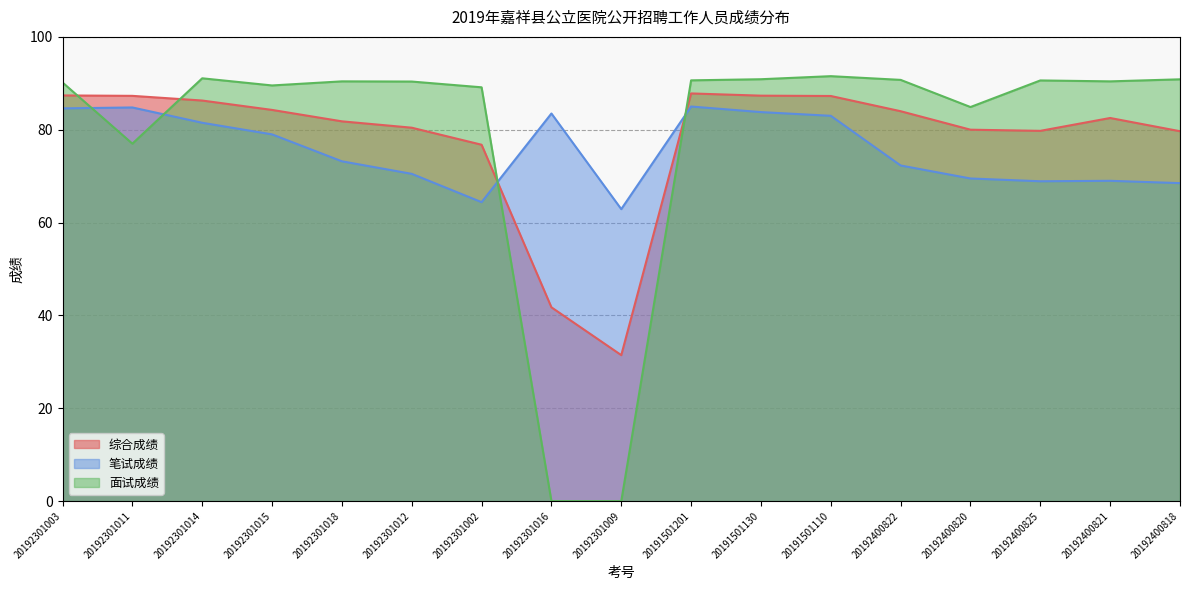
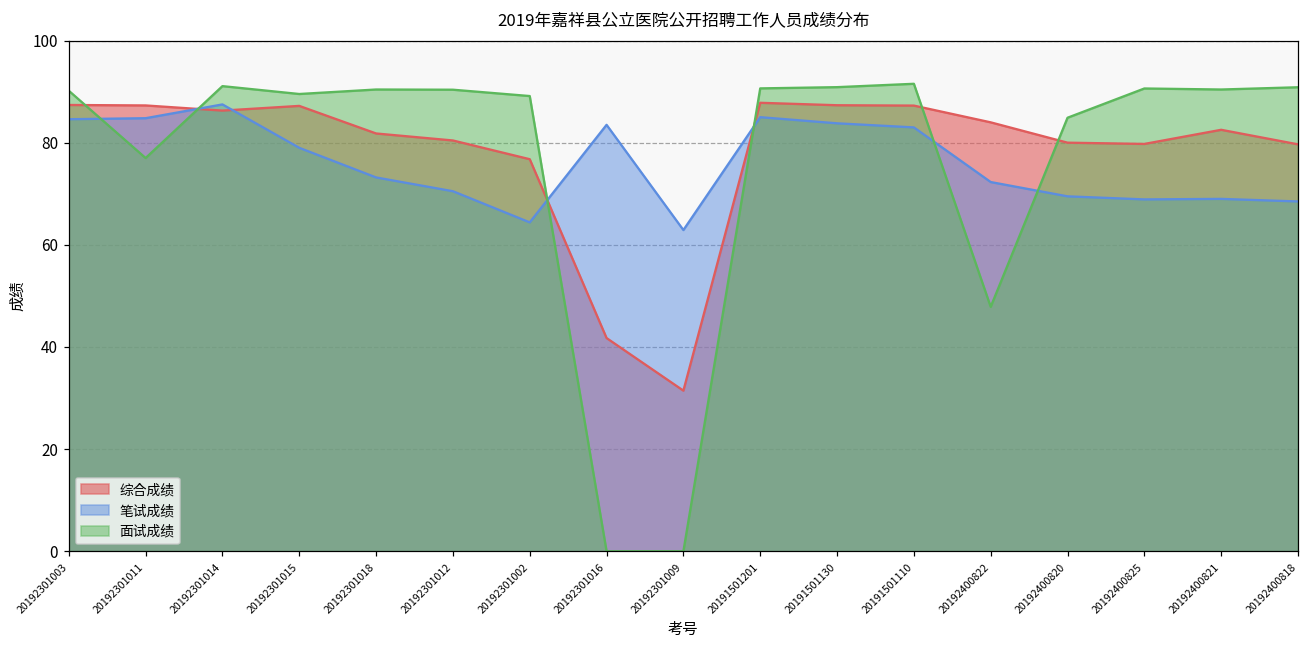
  {
    "综合成绩": {
      "20192301003": 87,
      "20192301011": 87,
      "20192301014": 86,
-     "20192301015": 84,
+     "20192301015": 87,
      "20192301018": 82,
      "20192301012": 80,
      "20192301002": 77,
      "20192301016": 42,
      "20192301009": 31,
      "20191501201": 88,
      "20191501130": 87,
      "20191501110": 87,
      "20192400822": 84,
      "20192400820": 80,
      "20192400825": 80,
      "20192400821": 83,
      "20192400818": 80
    },
    "笔试成绩": {
      "20192301003": 85,
      "20192301011": 85,
-     "20192301014": 82,
+     "20192301014": 88,
      "20192301015": 79,
      "20192301018": 73,
      "20192301012": 71,
      "20192301002": 64,
      "20192301016": 84,
      "20192301009": 63,
      "20191501201": 85,
      "20191501130": 84,
      "20191501110": 83,
      "20192400822": 72,
      "20192400820": 70,
      "20192400825": 69,
      "20192400821": 69,
      "20192400818": 69
    },
    "面试成绩": {
      "20192301003": 90,
      "20192301011": 77,
      "20192301014": 91,
      "20192301015": 90,
      "20192301018": 90,
      "20192301012": 90,
      "20192301002": 89,
      "20192301016": 0,
      "20192301009": 0,
      "20191501201": 91,
      "20191501130": 91,
      "20191501110": 92,
-     "20192400822": 91,
+     "20192400822": 48,
      "20192400820": 85,
      "20192400825": 91,
      "20192400821": 90,
      "20192400818": 91
    }
  }
